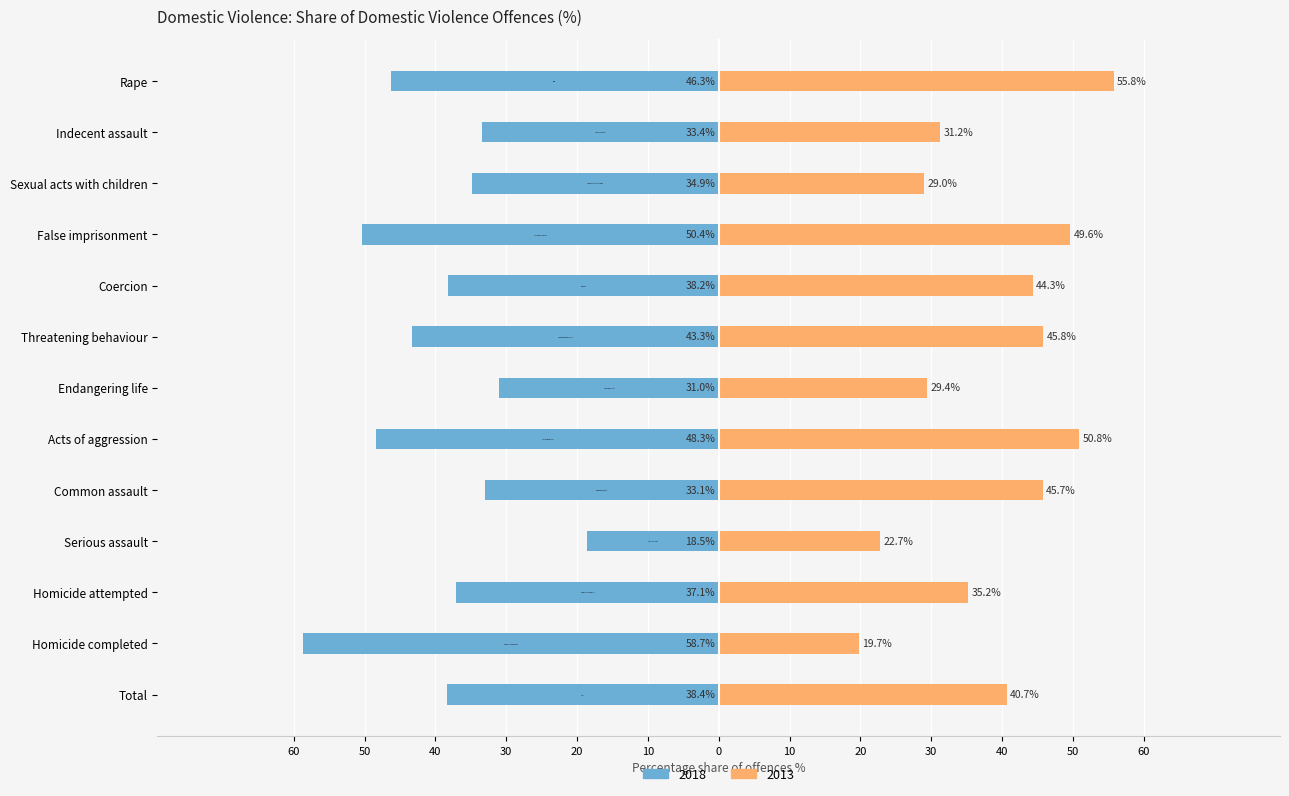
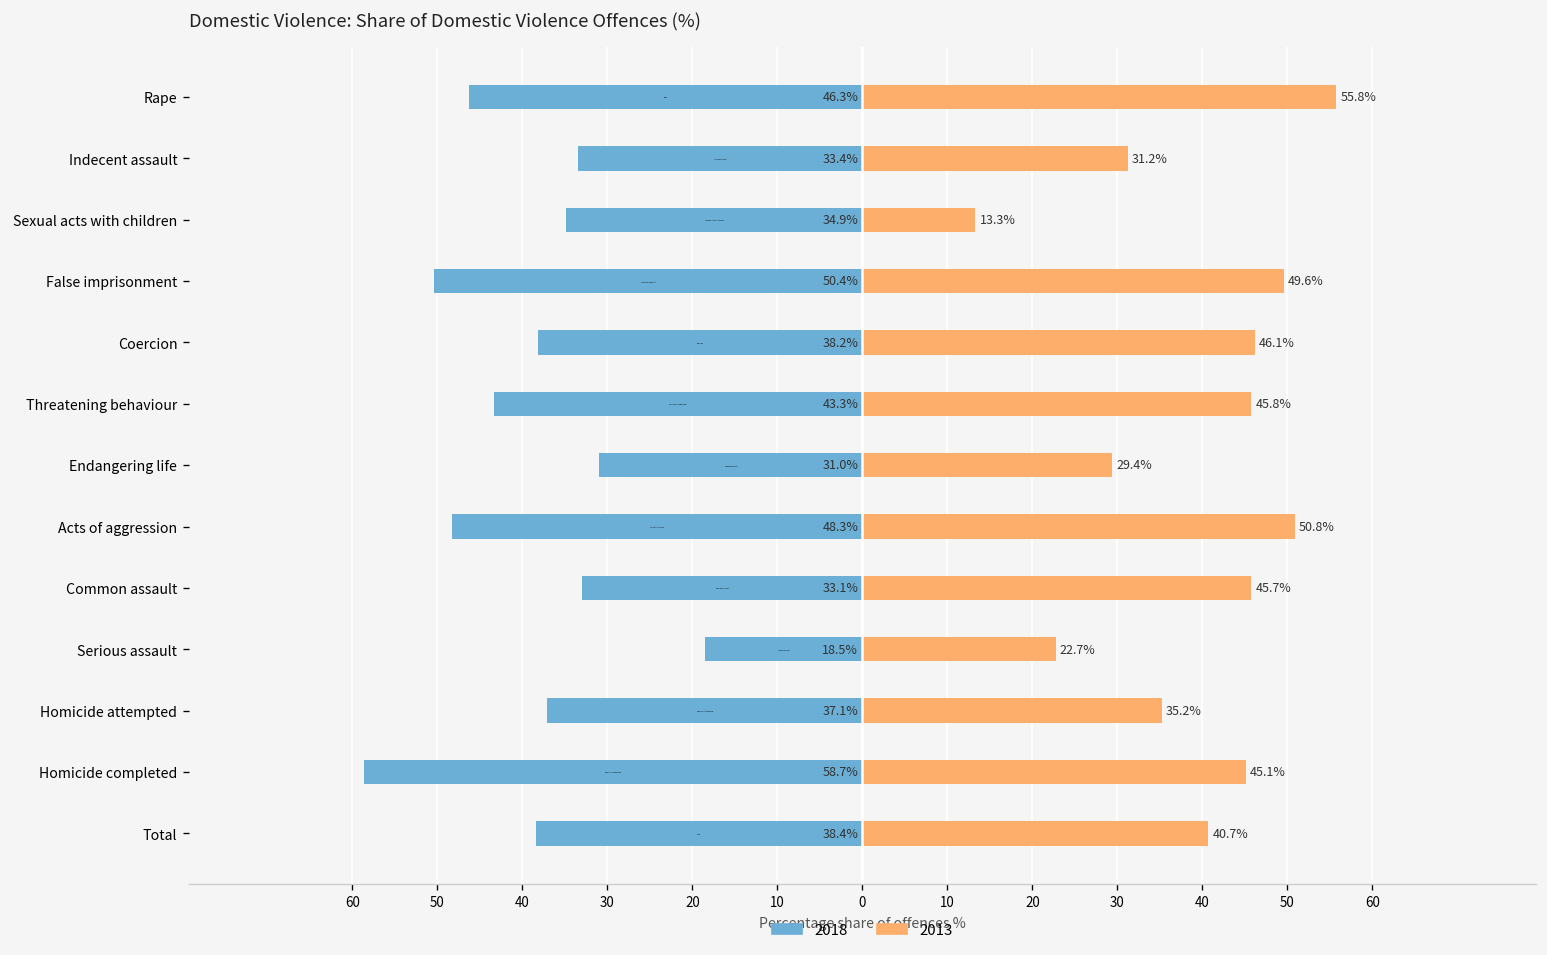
  {
    "2013": {
      "Rape": "55.8%",
      "Indecent assault": "31.2%",
-     "Sexual acts with children": "29.0%",
+     "Sexual acts with children": "13.3%",
      "False imprisonment": "49.6%",
-     "Coercion": "44.3%",
+     "Coercion": "46.1%",
      "Threatening behaviour": "45.8%",
      "Endangering life": "29.4%",
      "Acts of aggression": "50.8%",
      "Common assault": "45.7%",
      "Serious assault": "22.7%",
      "Homicide attempted": "35.2%",
-     "Homicide completed": "19.7%",
+     "Homicide completed": "45.1%",
      "Total": "40.7%"
    }
  }
